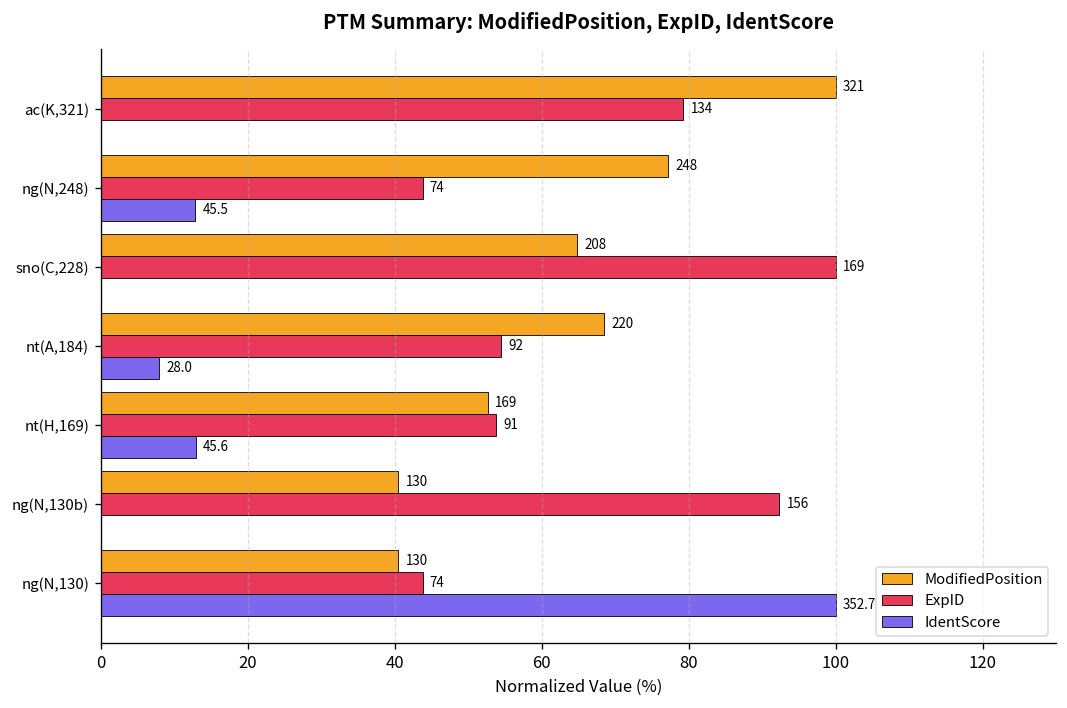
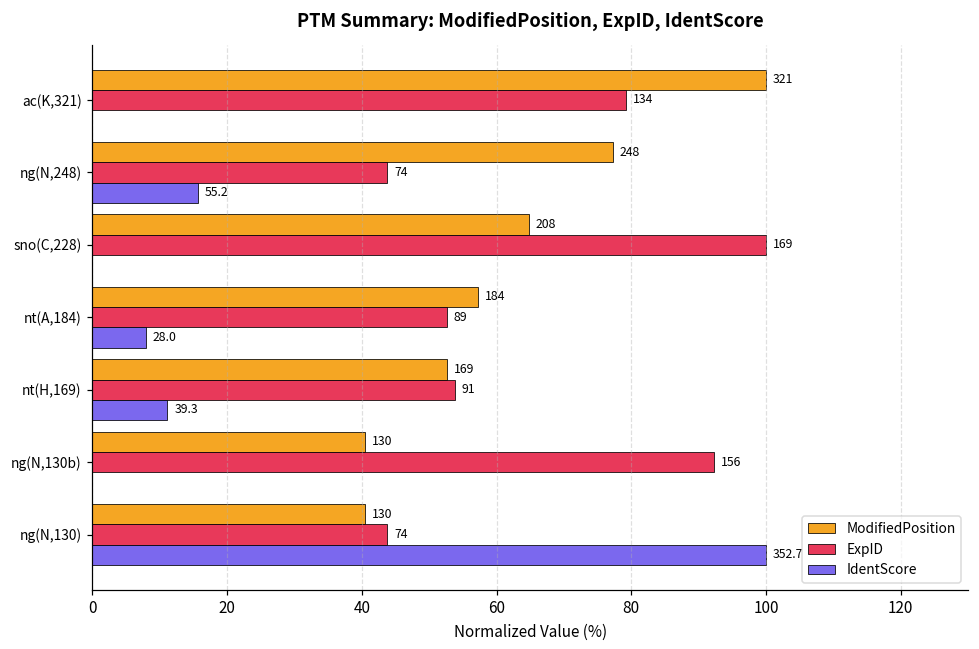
  {
    "ModifiedPosition": {
-     "nt(A,184)": 220
+     "nt(A,184)": 184
    },
    "ExpID": {
-     "nt(A,184)": 92
+     "nt(A,184)": 89
    },
    "IdentScore": {
-     "ng(N,248)": 45.5,
-     "nt(H,169)": 45.6
+     "ng(N,248)": 55.2,
+     "nt(H,169)": 39.3
    }
  }
